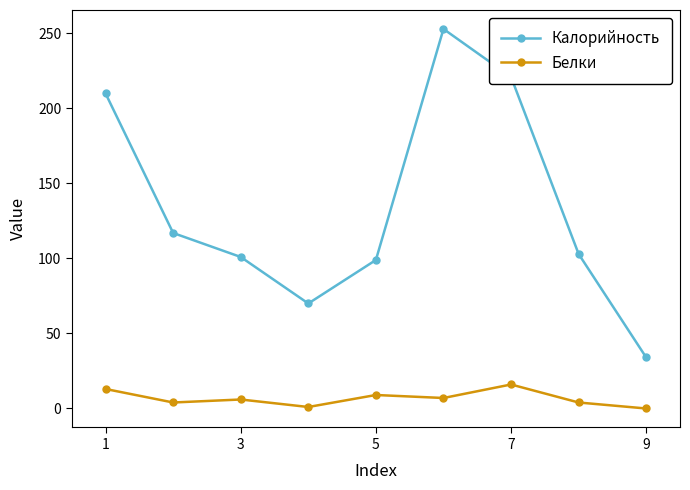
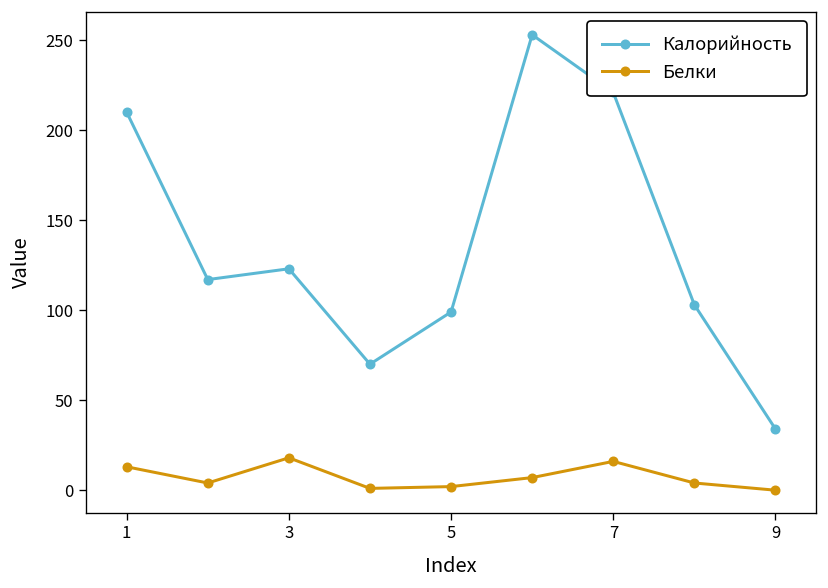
  {
    "Калорийность": {
      "1": 210,
-     "3": 101,
+     "3": 123,
      "5": 99,
      "9": 34
    },
    "Белки": {
      "1": 13,
-     "3": 6,
-     "5": 9,
+     "3": 18,
+     "5": 2,
      "7": 16,
      "9": 0
    }
  }
